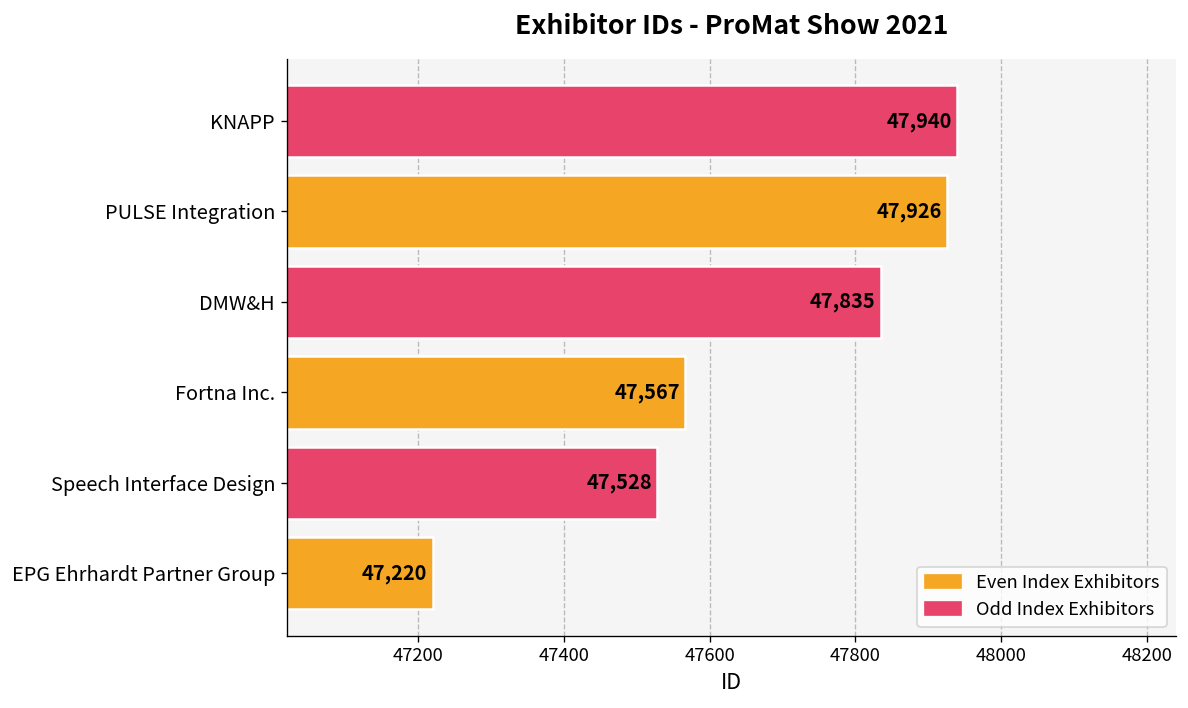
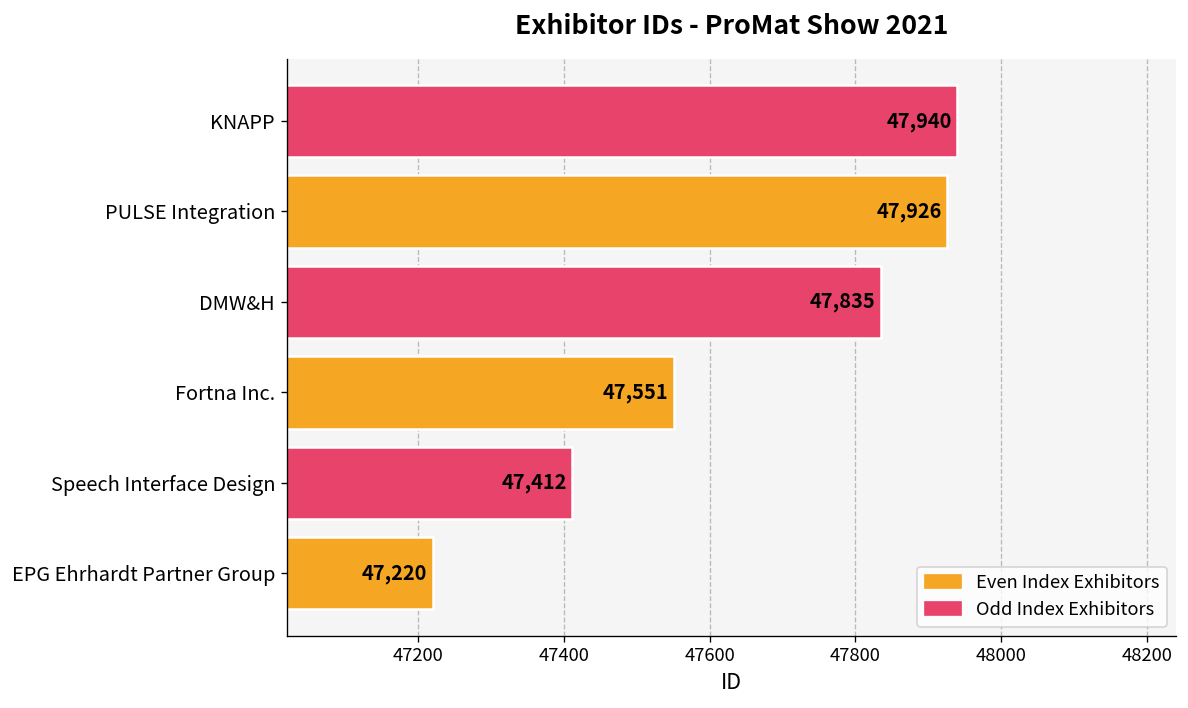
  {
    "KNAPP": "47,940",
    "PULSE Integration": "47,926",
    "DMW&H": "47,835",
-   "Fortna Inc.": "47,567",
-   "Speech Interface Design": "47,528",
+   "Fortna Inc.": "47,551",
+   "Speech Interface Design": "47,412",
    "EPG Ehrhardt Partner Group": "47,220"
  }
